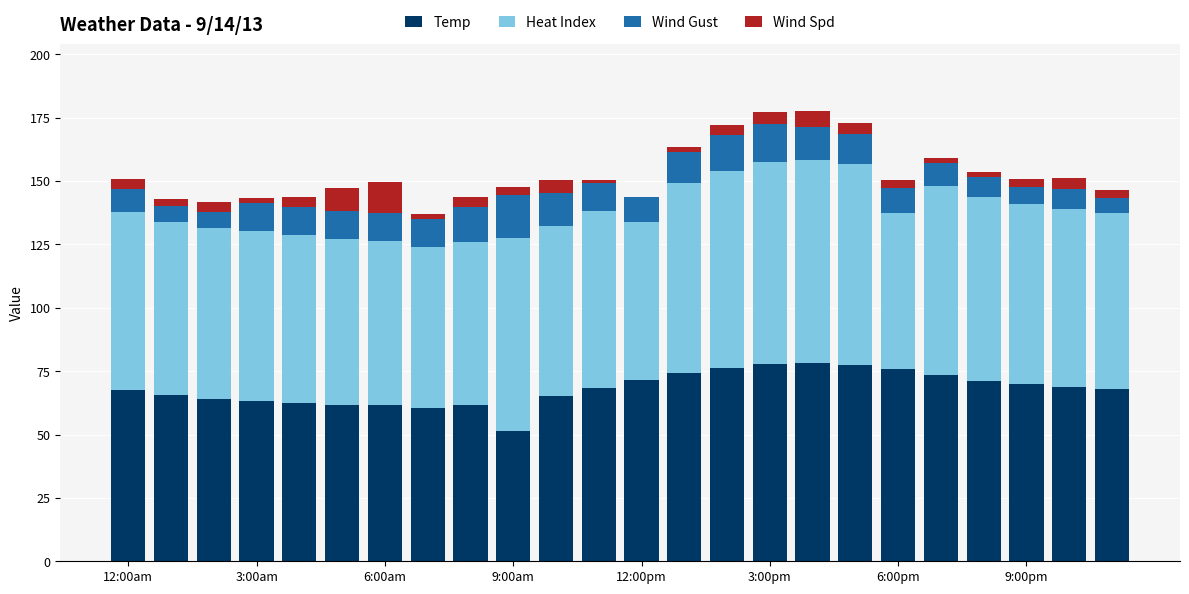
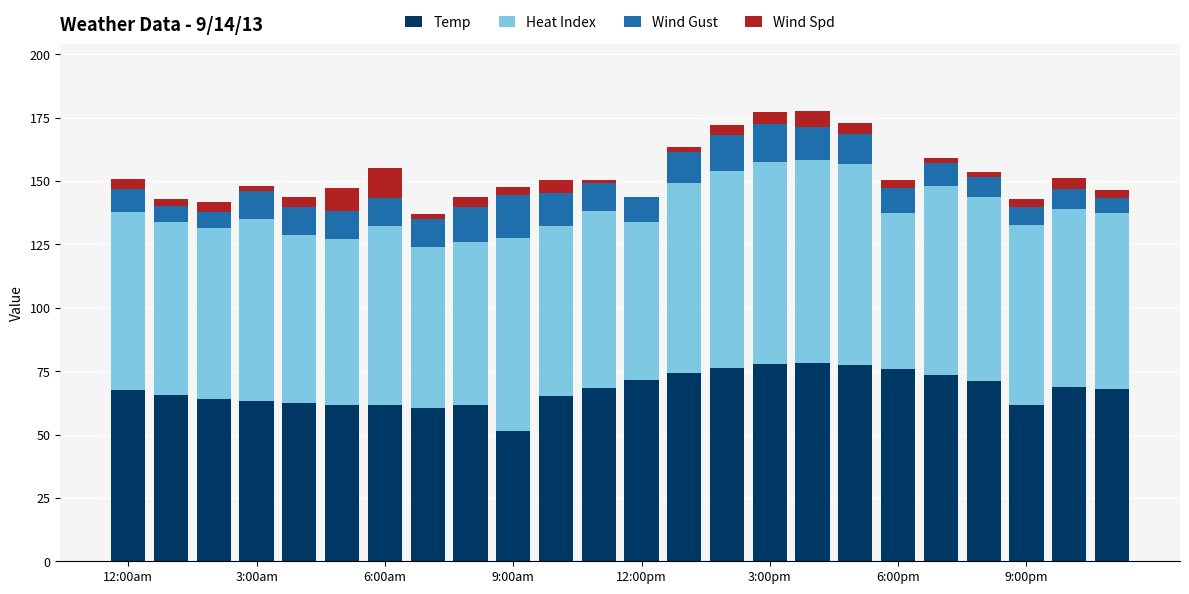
  {
    "Temp": {
      "12:00am": 68,
      "3:00am": 63,
      "6:00am": 62,
      "9:00am": 51,
      "12:00pm": 72,
      "3:00pm": 78,
      "6:00pm": 76,
-     "9:00pm": 70
+     "9:00pm": 62
    },
    "Heat Index": {
      "12:00am": 70,
-     "3:00am": 67,
-     "6:00am": 65,
+     "3:00am": 72,
+     "6:00am": 71,
      "9:00am": 76,
      "12:00pm": 62,
      "3:00pm": 80,
      "6:00pm": 61,
      "9:00pm": 71
    },
    "Wind Gust": {
      "12:00am": 9,
      "3:00am": 11,
      "6:00am": 11,
      "9:00am": 17,
      "12:00pm": 10,
      "3:00pm": 15,
      "6:00pm": 10,
      "9:00pm": 7
    },
    "Wind Spd": {
      "12:00am": 4,
      "3:00am": 2,
      "6:00am": 12,
      "9:00am": 3,
      "12:00pm": 0,
      "3:00pm": 5,
      "6:00pm": 3,
      "9:00pm": 3
    }
  }
